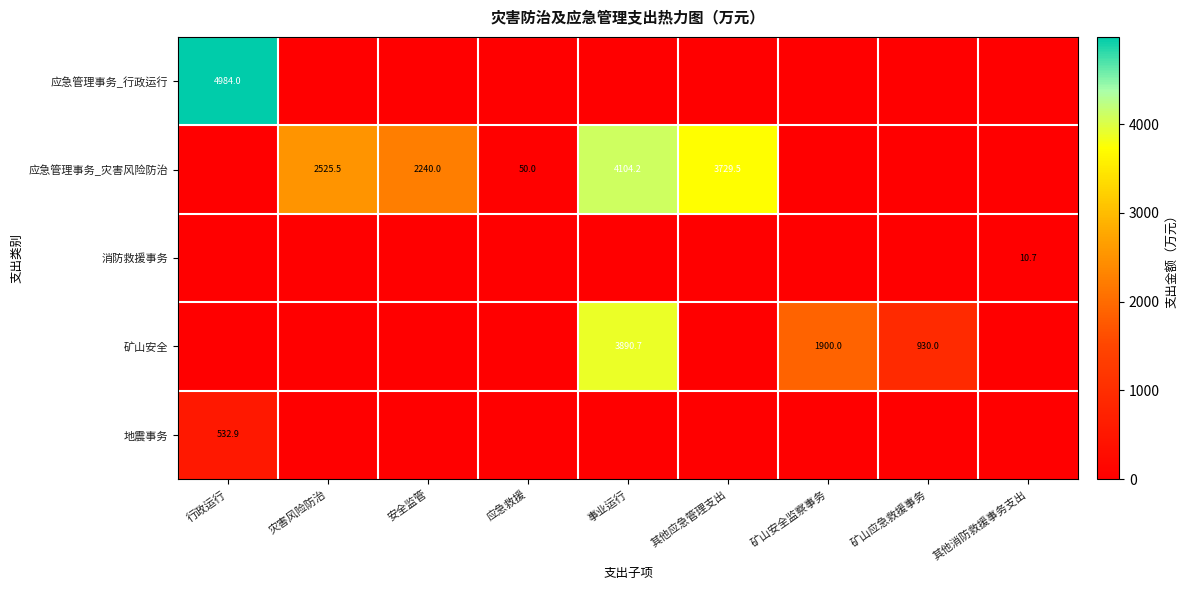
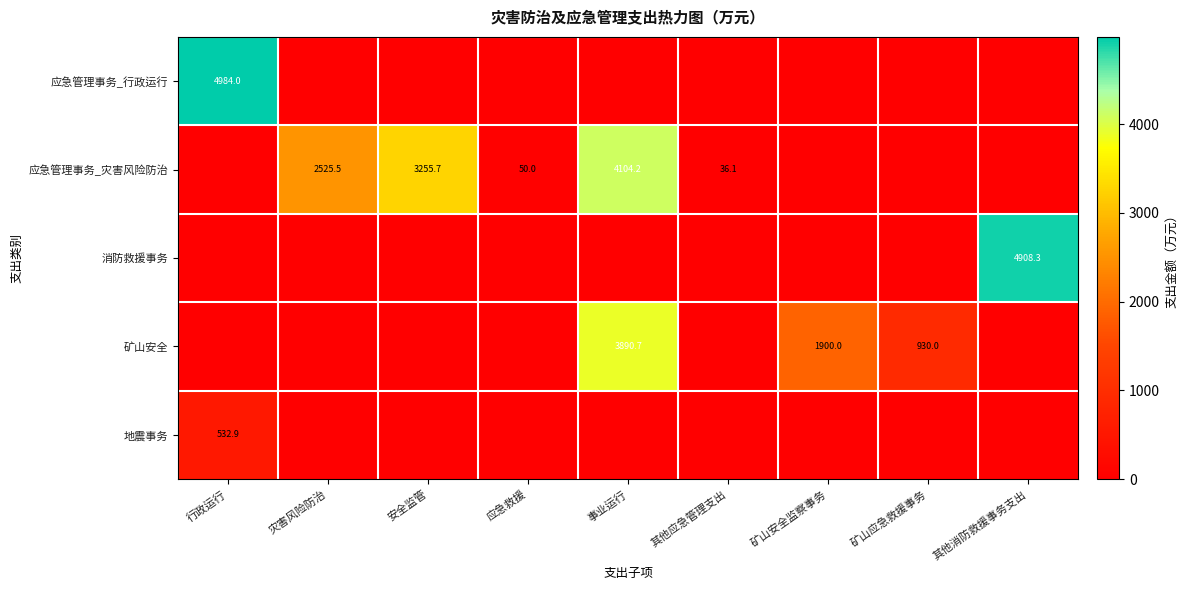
  {
    "应急管理事务_行政运行": {
      "行政运行": 4984.0
    },
    "应急管理事务_灾害风险防治": {
      "灾害风险防治": 2525.5,
-     "安全监管": 2240.0,
+     "安全监管": 3255.7,
      "应急救援": 50.0,
      "事业运行": 4104.2,
-     "其他应急管理支出": 3729.5
+     "其他应急管理支出": 36.1
    },
    "消防救援事务": {
-     "其他消防救援事务支出": 10.7
+     "其他消防救援事务支出": 4908.3
    },
    "矿山安全": {
      "事业运行": 3890.7,
      "矿山安全监察事务": 1900.0,
      "矿山应急救援事务": 930.0
    },
    "地震事务": {
      "行政运行": 532.9
    }
  }
